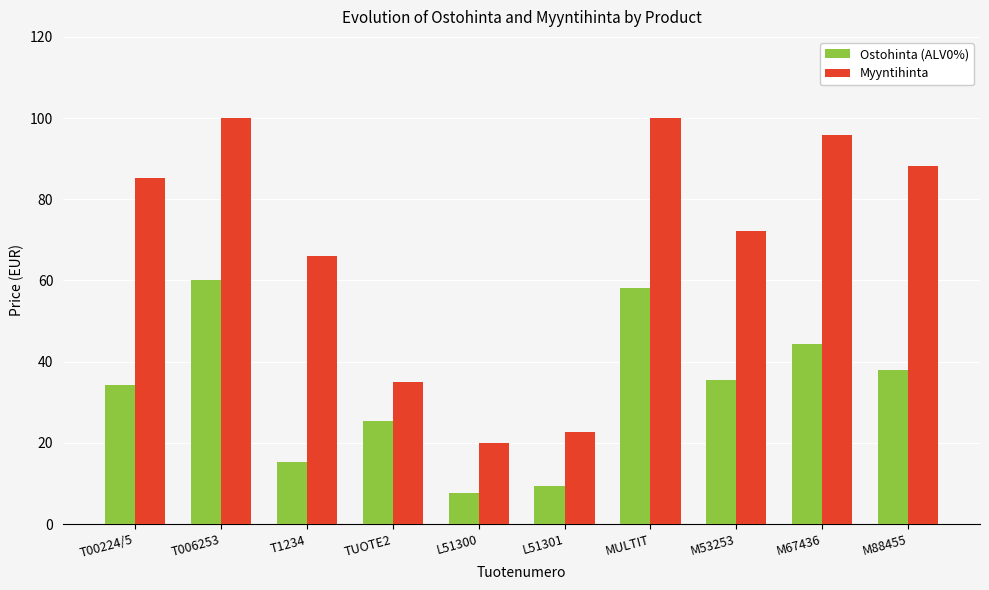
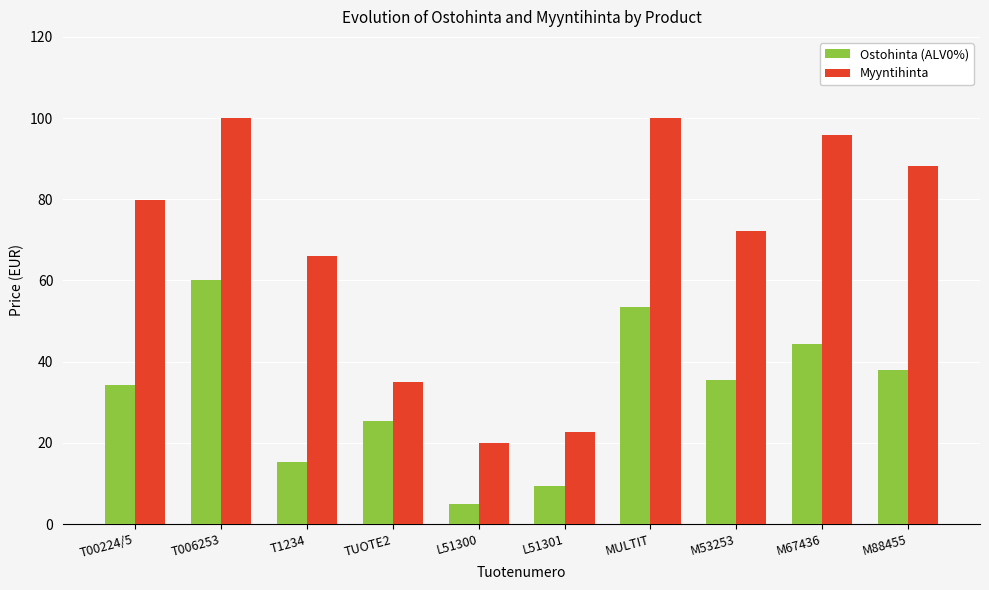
  {
    "Ostohinta (ALV0%)": {
      "T00224/5": 34,
      "T006253": 60,
      "T1234": 15,
      "TUOTE2": 25,
-     "L51300": 8,
+     "L51300": 5,
      "L51301": 9,
-     "MULTIT": 58,
+     "MULTIT": 54,
      "M53253": 35,
      "M67436": 44,
      "M88455": 38
    },
    "Myyntihinta": {
-     "T00224/5": 85,
+     "T00224/5": 80,
      "T006253": 100,
      "T1234": 66,
      "TUOTE2": 35,
      "L51300": 20,
      "L51301": 23,
      "MULTIT": 100,
      "M53253": 72,
      "M67436": 96,
      "M88455": 88
    }
  }
